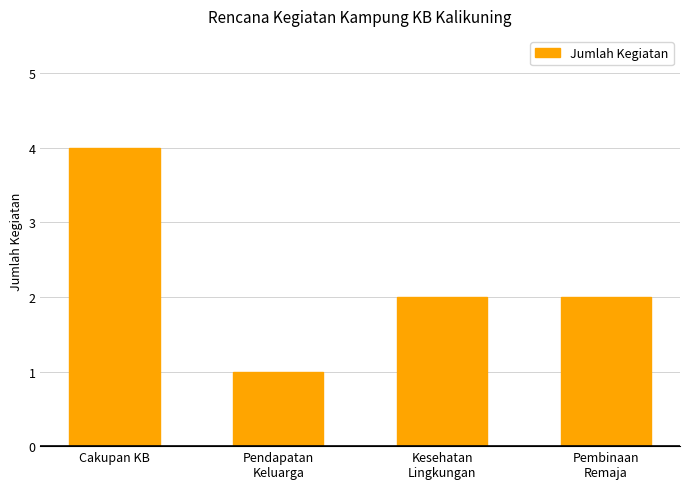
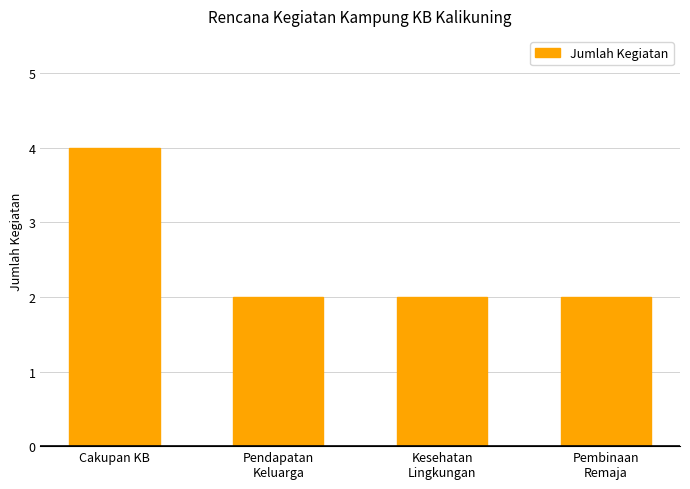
  {
    "Cakupan KB": 4,
-   "Pendapatan Keluarga": 1,
+   "Pendapatan Keluarga": 2,
    "Kesehatan Lingkungan": 2,
    "Pembinaan Remaja": 2
  }
